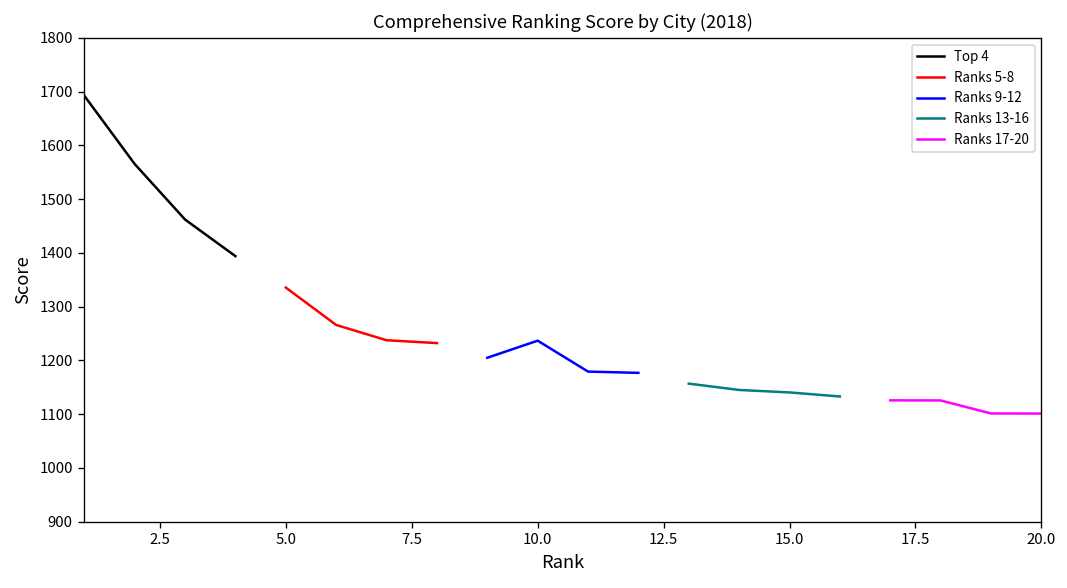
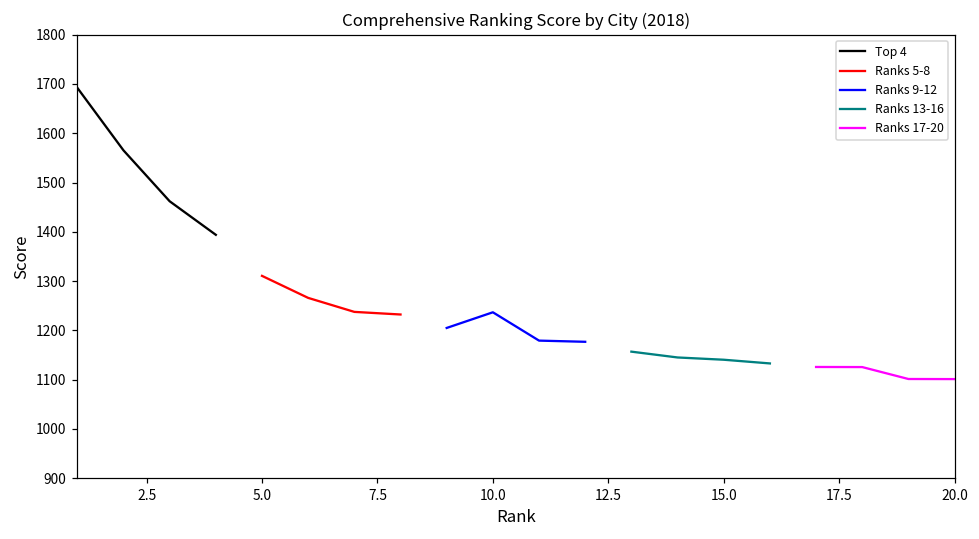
  {
    "Ranks 5-8": {
-     "5.0": 1340
+     "5.0": 1310
    },
    "Ranks 9-12": {
      "10.0": 1240
    },
    "Ranks 13-16": {
      "15.0": 1140
    },
    "Ranks 17-20": {
      "20.0": 1100
    }
  }
